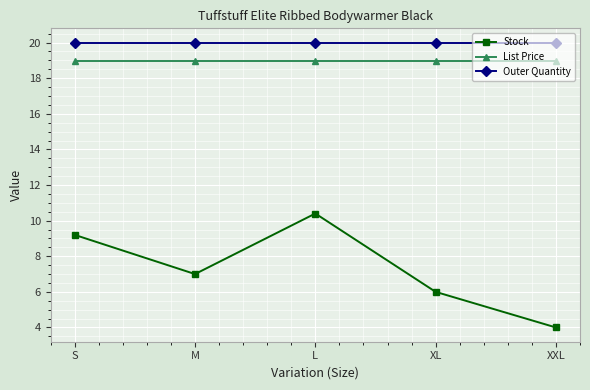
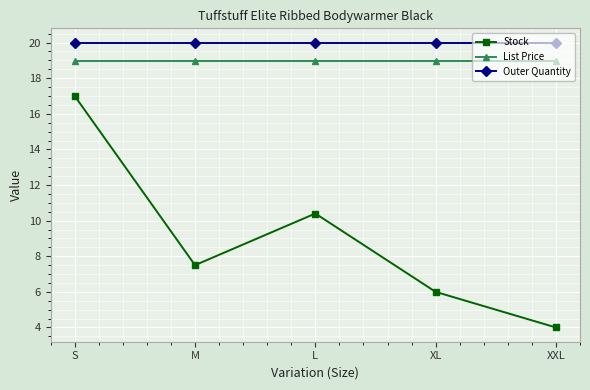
  {
    "Stock": {
-     "S": 9.2,
-     "M": 7.0,
+     "S": 17.0,
+     "M": 7.5,
      "L": 10.4,
      "XL": 6.0,
      "XXL": 4.0
    },
    "List Price": {
      "S": 19.0,
      "M": 19.0,
      "L": 19.0,
      "XL": 19.0
    },
    "Outer Quantity": {
      "S": 20.0,
      "M": 20.0,
      "L": 20.0,
      "XL": 20.0
    }
  }
